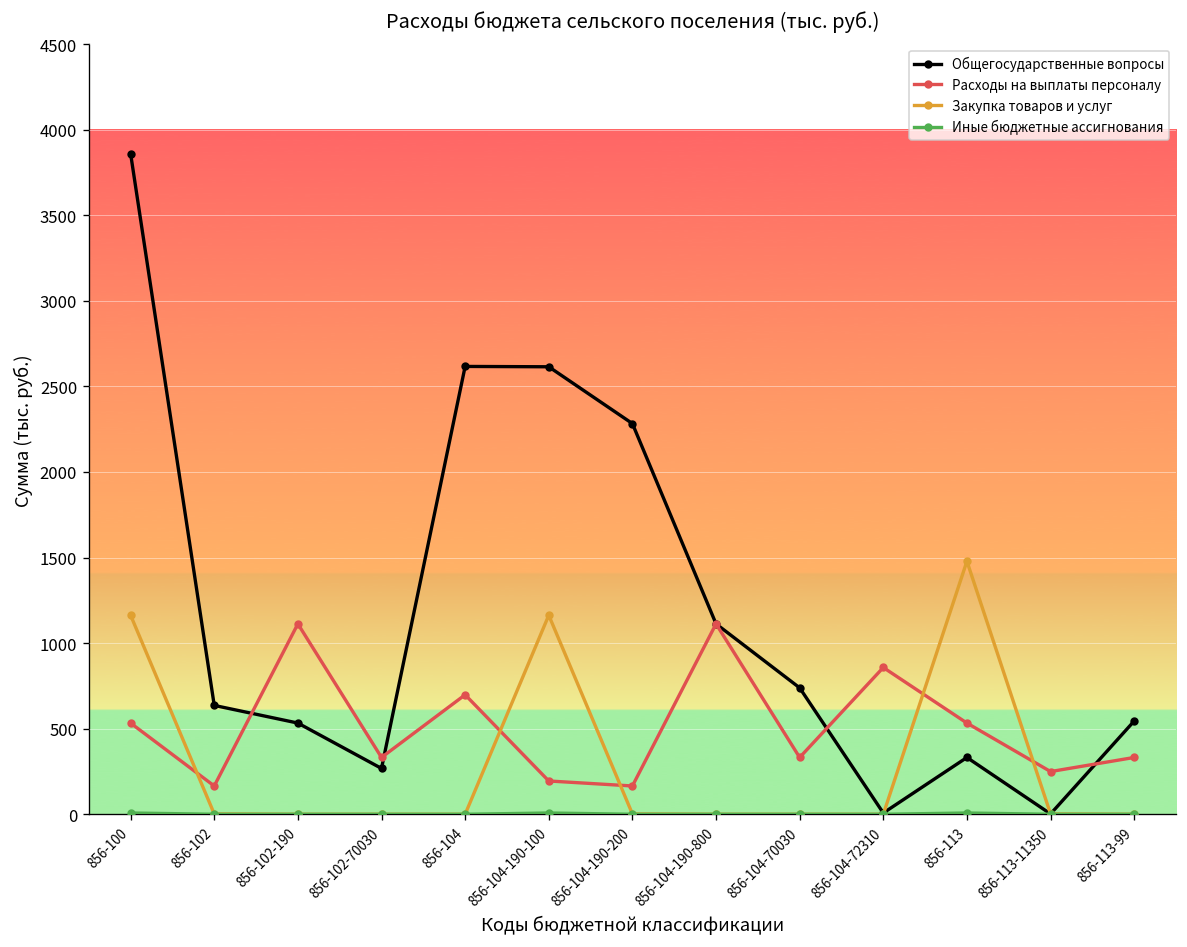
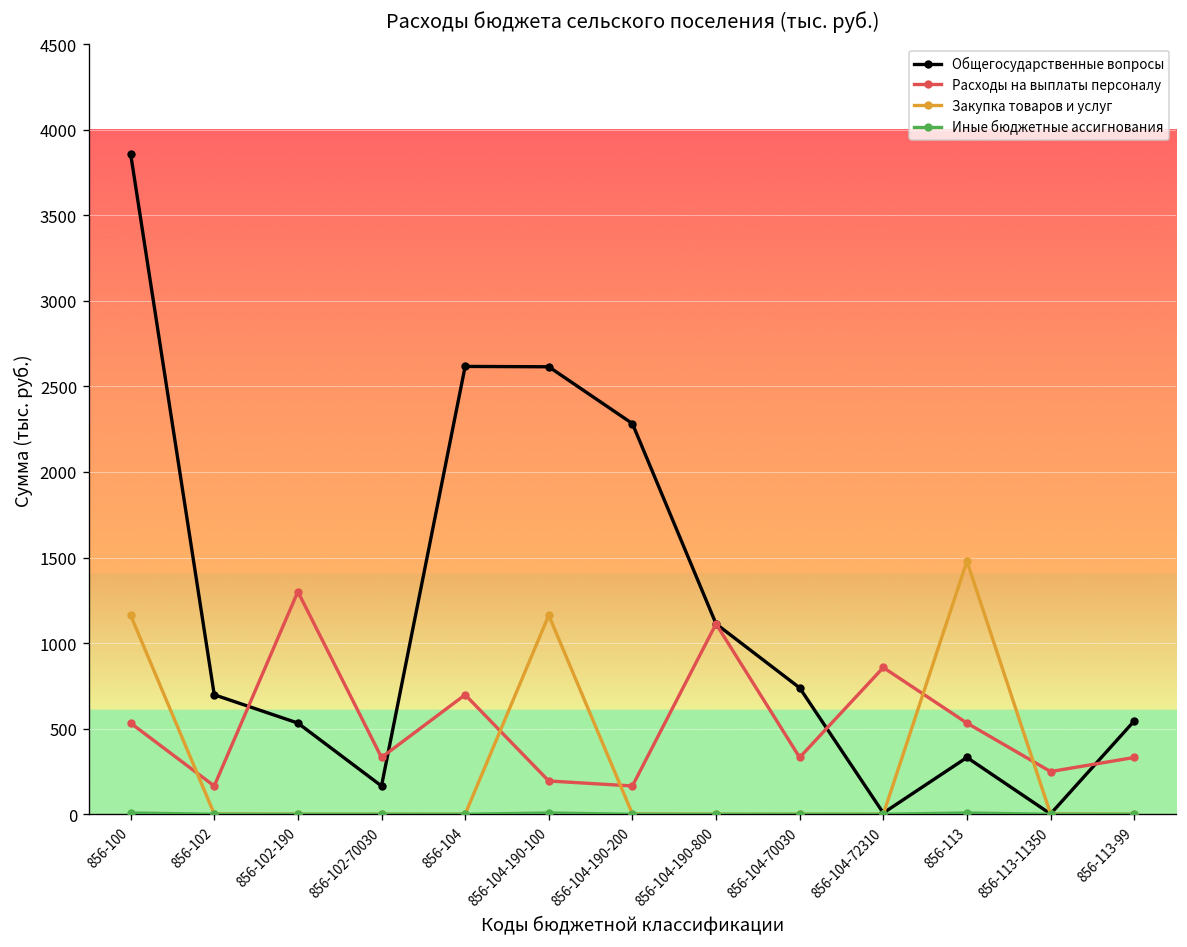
  {
    "Общегосударственные вопросы": {
      "856-100": 3860,
-     "856-102": 640,
+     "856-102": 700,
      "856-102-190": 530,
-     "856-102-70030": 270,
+     "856-102-70030": 170,
      "856-104": 2620,
      "856-104-190-100": 2610,
      "856-104-190-200": 2280,
      "856-104-70030": 740,
      "856-113": 330,
      "856-113-99": 540
    },
    "Расходы на выплаты персоналу": {
      "856-100": 530,
      "856-102": 170,
-     "856-102-190": 1110,
+     "856-102-190": 1300,
      "856-102-70030": 330,
      "856-104": 700,
      "856-104-190-100": 190,
      "856-104-190-200": 170,
      "856-104-70030": 330,
      "856-104-72310": 860,
      "856-113": 530,
      "856-113-11350": 250,
      "856-113-99": 330
    },
    "Закупка товаров и услуг": {
      "856-100": 1160,
      "856-104-190-100": 1160,
      "856-113": 1480
    },
    "Иные бюджетные ассигнования": {
      "856-100": 10,
      "856-104-190-100": 10,
      "856-113": 10
    }
  }
